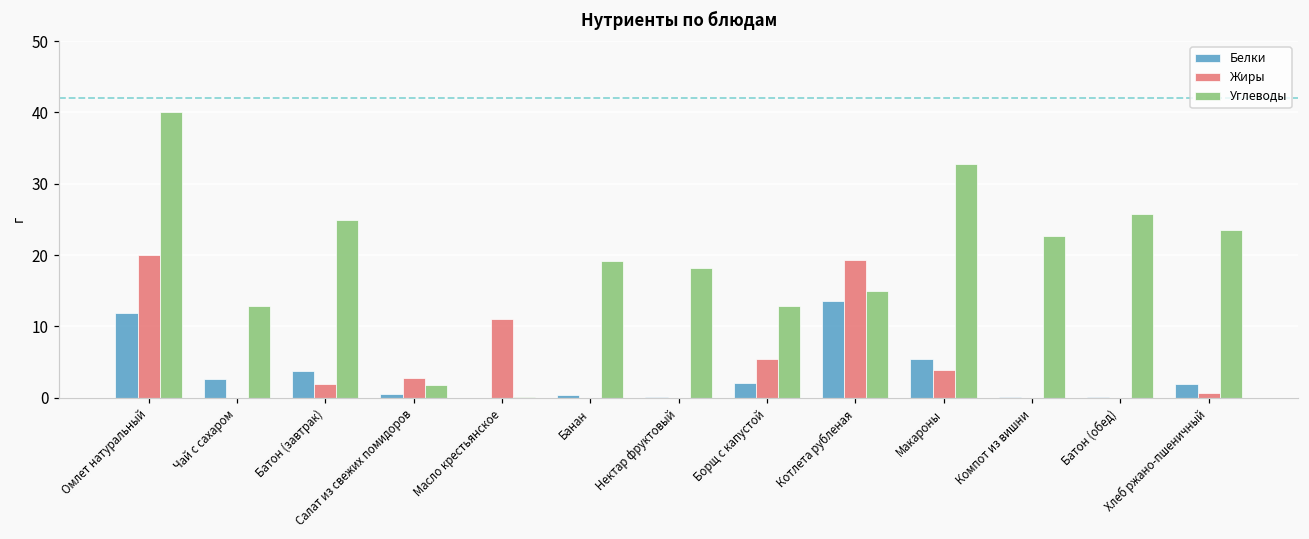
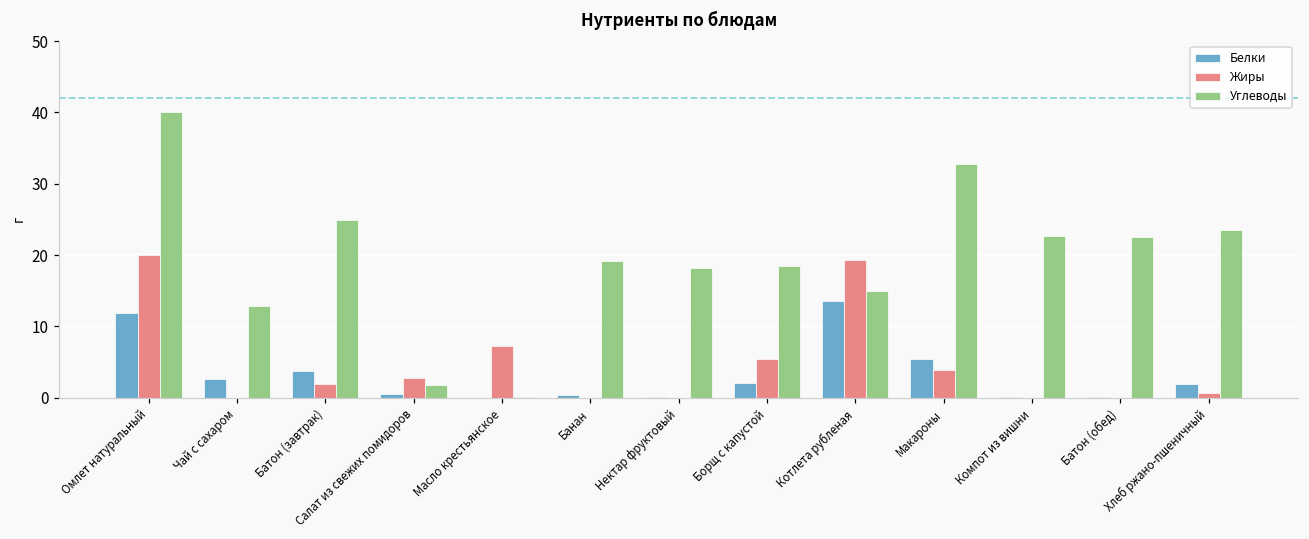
  {
    "Белки": {
      "Омлет натуральный": 12,
      "Чай с сахаром": 3,
      "Батон (завтрак)": 4,
      "Салат из свежих помидоров": 0,
      "Борщ с капустой": 2,
      "Котлета рубленая": 14,
      "Макароны": 5,
      "Хлеб ржано-пшеничный": 2
    },
    "Жиры": {
      "Омлет натуральный": 20,
      "Чай с сахаром": 0,
      "Батон (завтрак)": 2,
      "Салат из свежих помидоров": 3,
-     "Масло крестьянское": 11,
+     "Масло крестьянское": 7,
      "Банан": 0,
      "Нектар фруктовый": 0,
      "Борщ с капустой": 5,
      "Котлета рубленая": 19,
      "Макароны": 4,
      "Компот из вишни": 0,
      "Батон (обед)": 0,
      "Хлеб ржано-пшеничный": 1
    },
    "Углеводы": {
      "Омлет натуральный": 40,
      "Чай с сахаром": 13,
      "Батон (завтрак)": 25,
      "Салат из свежих помидоров": 2,
      "Банан": 19,
      "Нектар фруктовый": 18,
-     "Борщ с капустой": 13,
+     "Борщ с капустой": 18,
      "Котлета рубленая": 15,
      "Макароны": 33,
      "Компот из вишни": 23,
-     "Батон (обед)": 26,
+     "Батон (обед)": 23,
      "Хлеб ржано-пшеничный": 23
    }
  }
